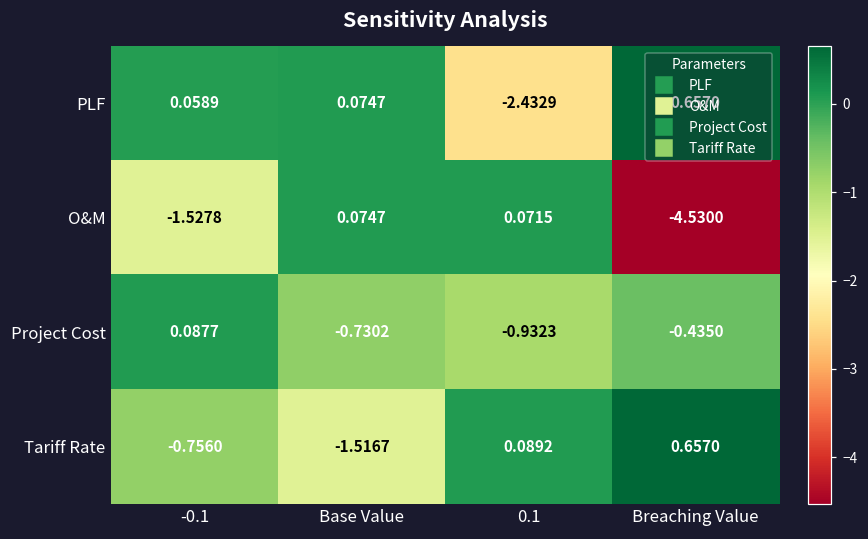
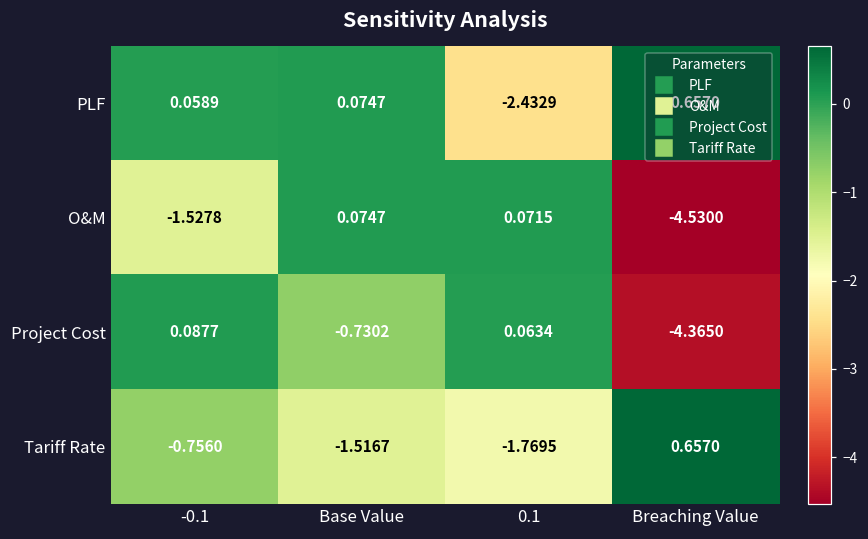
  {
    "PLF": {
      "-0.1": 0.0589,
      "Base Value": 0.0747,
      "0.1": -2.4329
    },
    "O&M": {
      "-0.1": -1.5278,
      "Base Value": 0.0747,
      "0.1": 0.0715,
      "Breaching Value": -4.5300
    },
    "Project Cost": {
      "-0.1": 0.0877,
      "Base Value": -0.7302,
-     "0.1": -0.9323,
-     "Breaching Value": -0.4350
+     "0.1": 0.0634,
+     "Breaching Value": -4.3650
    },
    "Tariff Rate": {
      "-0.1": -0.7560,
      "Base Value": -1.5167,
-     "0.1": 0.0892,
+     "0.1": -1.7695,
      "Breaching Value": 0.6570
    }
  }
